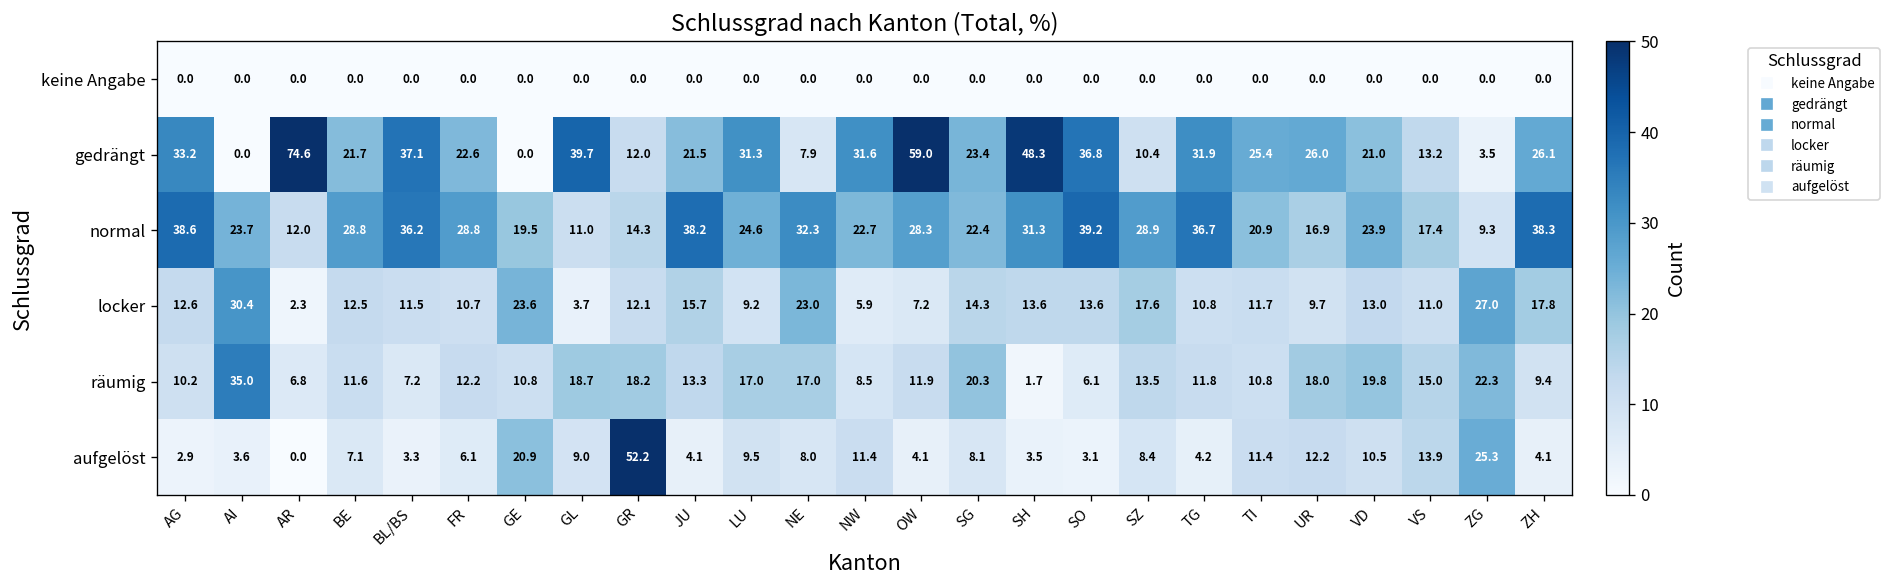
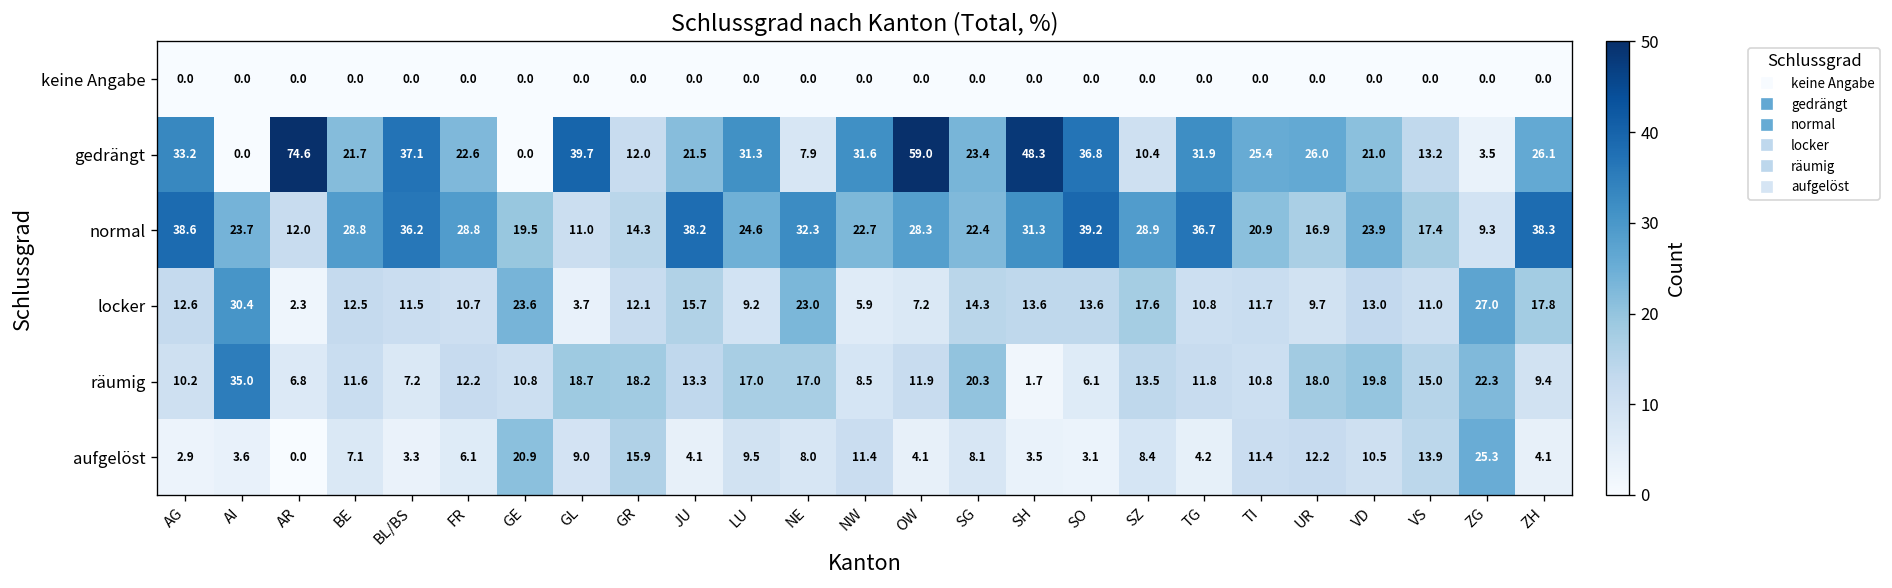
  {
    "keine Angabe": {
      "AG": 0.0,
      "AI": 0.0,
      "AR": 0.0,
      "BE": 0.0,
      "BL/BS": 0.0,
      "FR": 0.0,
      "GE": 0.0,
      "GL": 0.0,
      "GR": 0.0,
      "JU": 0.0,
      "LU": 0.0,
      "NE": 0.0,
      "NW": 0.0,
      "OW": 0.0,
      "SG": 0.0,
      "SH": 0.0,
      "SO": 0.0,
      "SZ": 0.0,
      "TG": 0.0,
      "TI": 0.0,
      "UR": 0.0,
      "VD": 0.0,
      "VS": 0.0,
      "ZG": 0.0,
      "ZH": 0.0
    },
    "gedrängt": {
      "AG": 33.2,
      "AI": 0.0,
      "AR": 74.6,
      "BE": 21.7,
      "BL/BS": 37.1,
      "FR": 22.6,
      "GE": 0.0,
      "GL": 39.7,
      "GR": 12.0,
      "JU": 21.5,
      "LU": 31.3,
      "NE": 7.9,
      "NW": 31.6,
      "OW": 59.0,
      "SG": 23.4,
      "SH": 48.3,
      "SO": 36.8,
      "SZ": 10.4,
      "TG": 31.9,
      "TI": 25.4,
      "UR": 26.0,
      "VD": 21.0,
      "VS": 13.2,
      "ZG": 3.5,
      "ZH": 26.1
    },
    "normal": {
      "AG": 38.6,
      "AI": 23.7,
      "AR": 12.0,
      "BE": 28.8,
      "BL/BS": 36.2,
      "FR": 28.8,
      "GE": 19.5,
      "GL": 11.0,
      "GR": 14.3,
      "JU": 38.2,
      "LU": 24.6,
      "NE": 32.3,
      "NW": 22.7,
      "OW": 28.3,
      "SG": 22.4,
      "SH": 31.3,
      "SO": 39.2,
      "SZ": 28.9,
      "TG": 36.7,
      "TI": 20.9,
      "UR": 16.9,
      "VD": 23.9,
      "VS": 17.4,
      "ZG": 9.3,
      "ZH": 38.3
    },
    "locker": {
      "AG": 12.6,
      "AI": 30.4,
      "AR": 2.3,
      "BE": 12.5,
      "BL/BS": 11.5,
      "FR": 10.7,
      "GE": 23.6,
      "GL": 3.7,
      "GR": 12.1,
      "JU": 15.7,
      "LU": 9.2,
      "NE": 23.0,
      "NW": 5.9,
      "OW": 7.2,
      "SG": 14.3,
      "SH": 13.6,
      "SO": 13.6,
      "SZ": 17.6,
      "TG": 10.8,
      "TI": 11.7,
      "UR": 9.7,
      "VD": 13.0,
      "VS": 11.0,
      "ZG": 27.0,
      "ZH": 17.8
    },
    "räumig": {
      "AG": 10.2,
      "AI": 35.0,
      "AR": 6.8,
      "BE": 11.6,
      "BL/BS": 7.2,
      "FR": 12.2,
      "GE": 10.8,
      "GL": 18.7,
      "GR": 18.2,
      "JU": 13.3,
      "LU": 17.0,
      "NE": 17.0,
      "NW": 8.5,
      "OW": 11.9,
      "SG": 20.3,
      "SH": 1.7,
      "SO": 6.1,
      "SZ": 13.5,
      "TG": 11.8,
      "TI": 10.8,
      "UR": 18.0,
      "VD": 19.8,
      "VS": 15.0,
      "ZG": 22.3,
      "ZH": 9.4
    },
    "aufgelöst": {
      "AG": 2.9,
      "AI": 3.6,
      "AR": 0.0,
      "BE": 7.1,
      "BL/BS": 3.3,
      "FR": 6.1,
      "GE": 20.9,
      "GL": 9.0,
-     "GR": 52.2,
+     "GR": 15.9,
      "JU": 4.1,
      "LU": 9.5,
      "NE": 8.0,
      "NW": 11.4,
      "OW": 4.1,
      "SG": 8.1,
      "SH": 3.5,
      "SO": 3.1,
      "SZ": 8.4,
      "TG": 4.2,
      "TI": 11.4,
      "UR": 12.2,
      "VD": 10.5,
      "VS": 13.9,
      "ZG": 25.3,
      "ZH": 4.1
    }
  }
